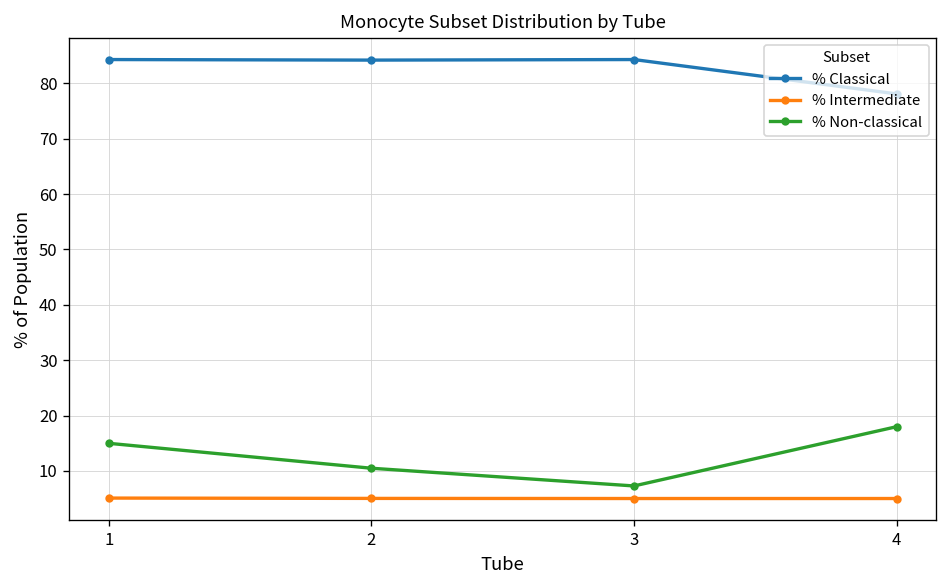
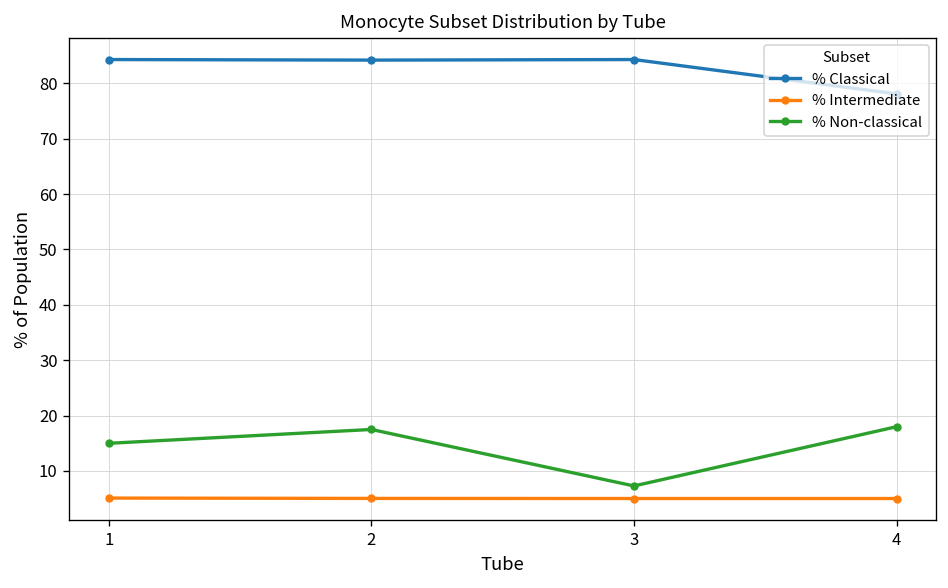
  {
    "% Classical": {
      "1": 84,
      "2": 84,
      "3": 84
    },
    "% Intermediate": {
      "1": 5,
      "2": 5,
      "3": 5,
      "4": 5
    },
    "% Non-classical": {
      "1": 15,
-     "2": 11,
+     "2": 18,
      "3": 7,
      "4": 18
    }
  }
